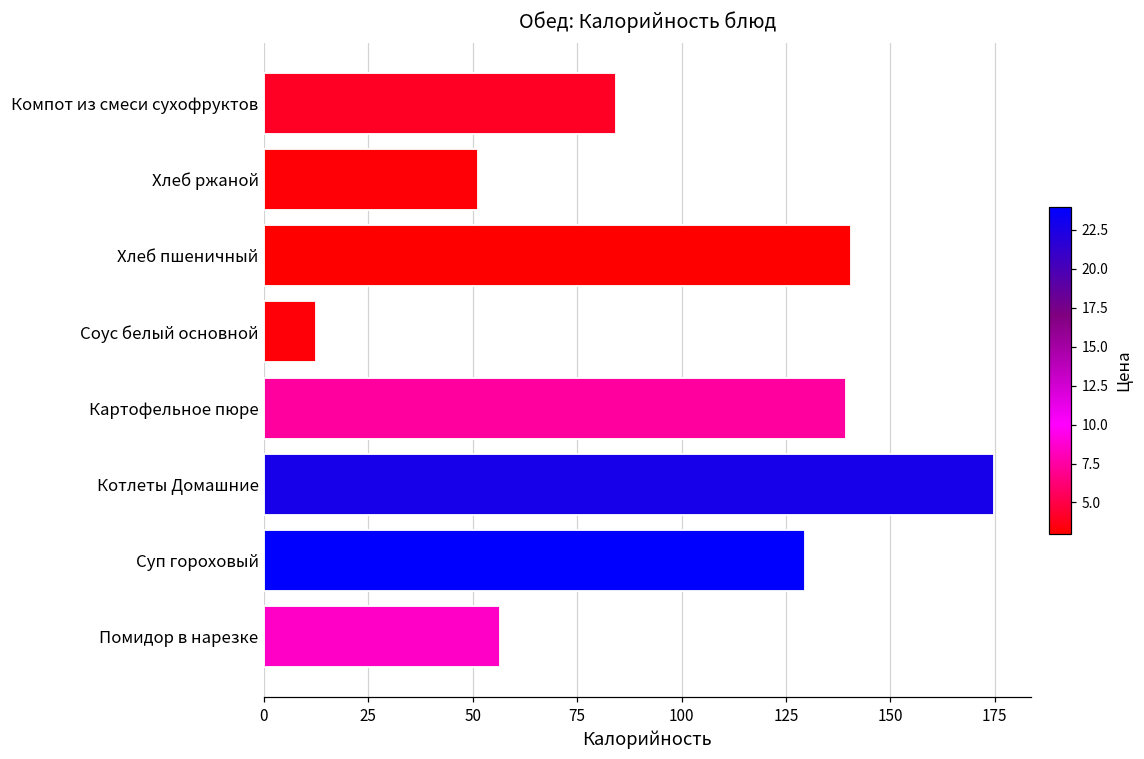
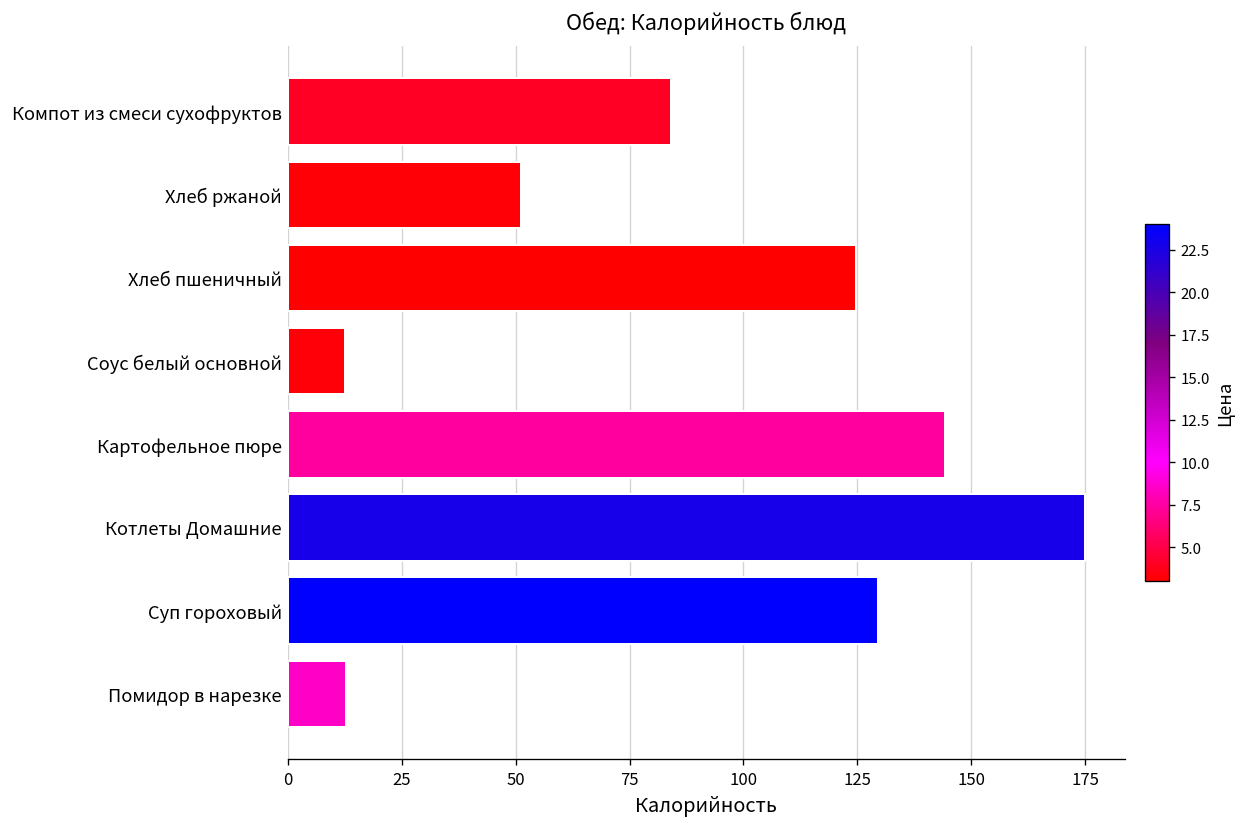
  {
    "Компот из смеси сухофруктов": 84,
    "Хлеб ржаной": 51,
-   "Хлеб пшеничный": 141,
+   "Хлеб пшеничный": 125,
    "Соус белый основной": 13,
-   "Картофельное пюре": 139,
+   "Картофельное пюре": 144,
    "Котлеты Домашние": 175,
    "Суп гороховый": 130,
-   "Помидор в нарезке": 57
+   "Помидор в нарезке": 13
  }
